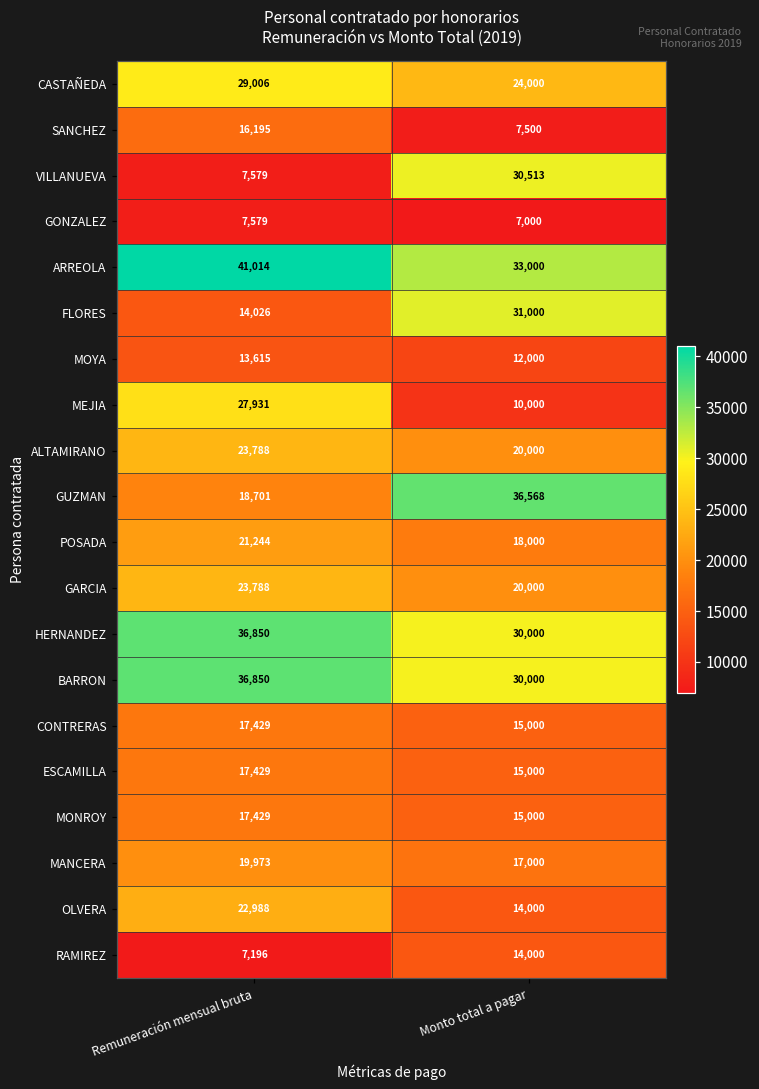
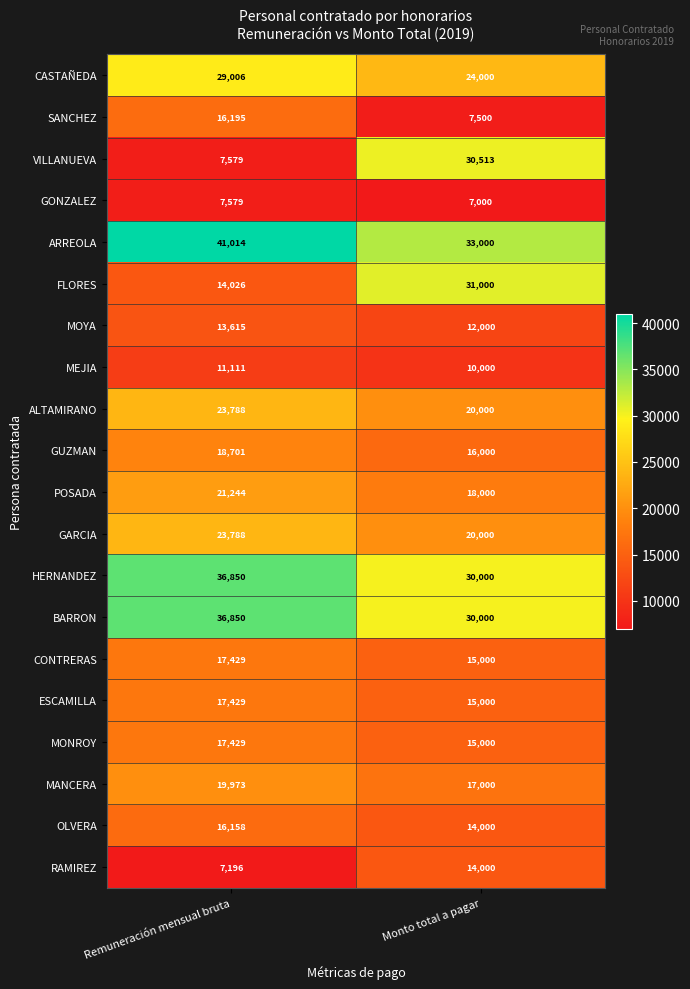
  {
    "CASTAÑEDA": {
      "Remuneración mensual bruta": "29,006",
      "Monto total a pagar": "24,000"
    },
    "SANCHEZ": {
      "Remuneración mensual bruta": "16,195",
      "Monto total a pagar": "7,500"
    },
    "VILLANUEVA": {
      "Remuneración mensual bruta": "7,579",
      "Monto total a pagar": "30,513"
    },
    "GONZALEZ": {
      "Remuneración mensual bruta": "7,579",
      "Monto total a pagar": "7,000"
    },
    "ARREOLA": {
      "Remuneración mensual bruta": "41,014",
      "Monto total a pagar": "33,000"
    },
    "FLORES": {
      "Remuneración mensual bruta": "14,026",
      "Monto total a pagar": "31,000"
    },
    "MOYA": {
      "Remuneración mensual bruta": "13,615",
      "Monto total a pagar": "12,000"
    },
    "MEJIA": {
-     "Remuneración mensual bruta": "27,931",
+     "Remuneración mensual bruta": "11,111",
      "Monto total a pagar": "10,000"
    },
    "ALTAMIRANO": {
      "Remuneración mensual bruta": "23,788",
      "Monto total a pagar": "20,000"
    },
    "GUZMAN": {
      "Remuneración mensual bruta": "18,701",
-     "Monto total a pagar": "36,568"
+     "Monto total a pagar": "16,000"
    },
    "POSADA": {
      "Remuneración mensual bruta": "21,244",
      "Monto total a pagar": "18,000"
    },
    "GARCIA": {
      "Remuneración mensual bruta": "23,788",
      "Monto total a pagar": "20,000"
    },
    "HERNANDEZ": {
      "Remuneración mensual bruta": "36,850",
      "Monto total a pagar": "30,000"
    },
    "BARRON": {
      "Remuneración mensual bruta": "36,850",
      "Monto total a pagar": "30,000"
    },
    "CONTRERAS": {
      "Remuneración mensual bruta": "17,429",
      "Monto total a pagar": "15,000"
    },
    "ESCAMILLA": {
      "Remuneración mensual bruta": "17,429",
      "Monto total a pagar": "15,000"
    },
    "MONROY": {
      "Remuneración mensual bruta": "17,429",
      "Monto total a pagar": "15,000"
    },
    "MANCERA": {
      "Remuneración mensual bruta": "19,973",
      "Monto total a pagar": "17,000"
    },
    "OLVERA": {
-     "Remuneración mensual bruta": "22,988",
+     "Remuneración mensual bruta": "16,158",
      "Monto total a pagar": "14,000"
    },
    "RAMIREZ": {
      "Remuneración mensual bruta": "7,196",
      "Monto total a pagar": "14,000"
    }
  }
